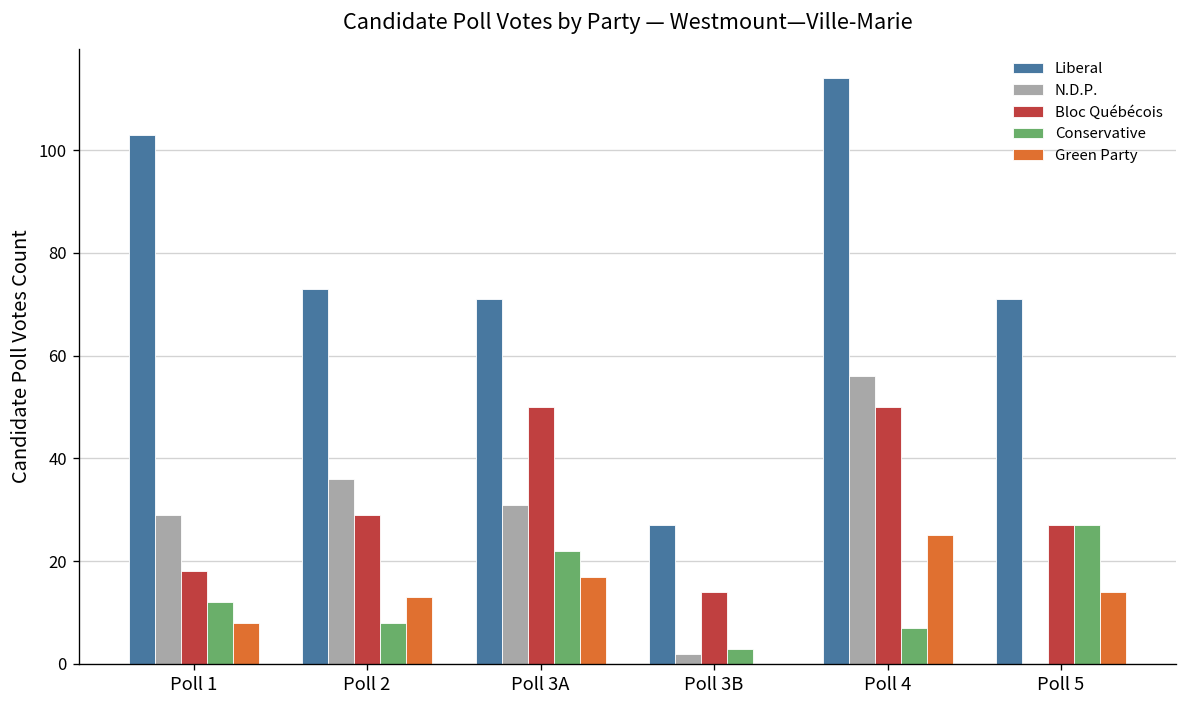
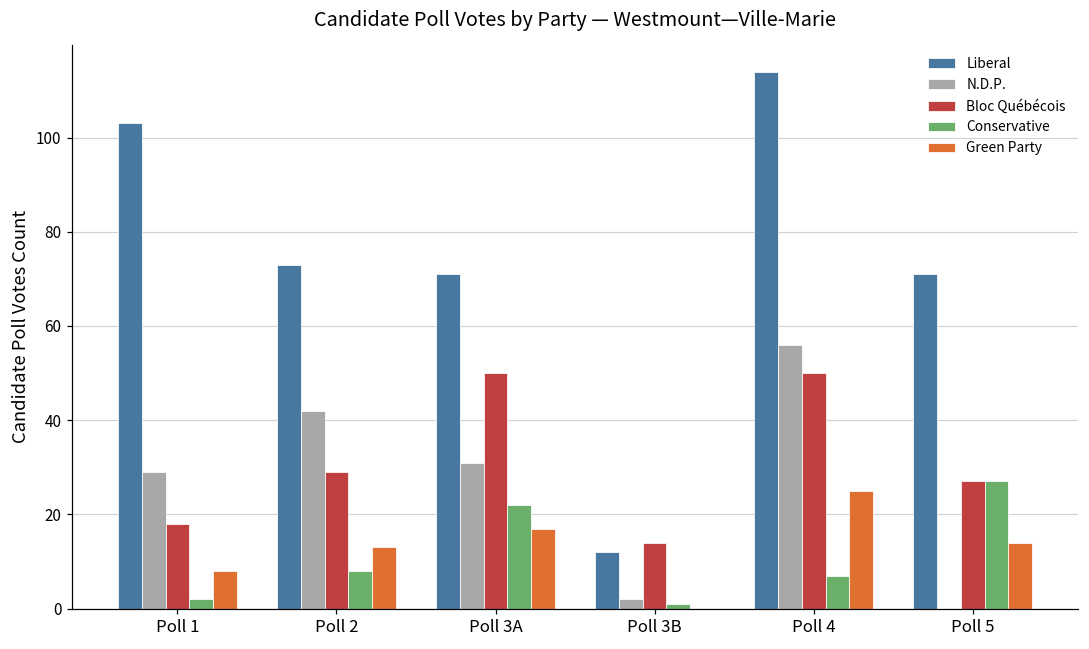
  {
    "Liberal": {
      "Poll 1": 103,
      "Poll 2": 73,
      "Poll 3A": 71,
-     "Poll 3B": 27,
+     "Poll 3B": 12,
      "Poll 4": 114,
      "Poll 5": 71
    },
    "N.D.P.": {
      "Poll 1": 29,
-     "Poll 2": 36,
+     "Poll 2": 42,
      "Poll 3A": 31,
      "Poll 3B": 2,
      "Poll 4": 56,
      "Poll 5": 0
    },
    "Conservative": {
-     "Poll 1": 12,
+     "Poll 1": 2,
      "Poll 2": 8,
      "Poll 3A": 22,
-     "Poll 3B": 3,
+     "Poll 3B": 1,
      "Poll 4": 7,
      "Poll 5": 27
    }
  }
